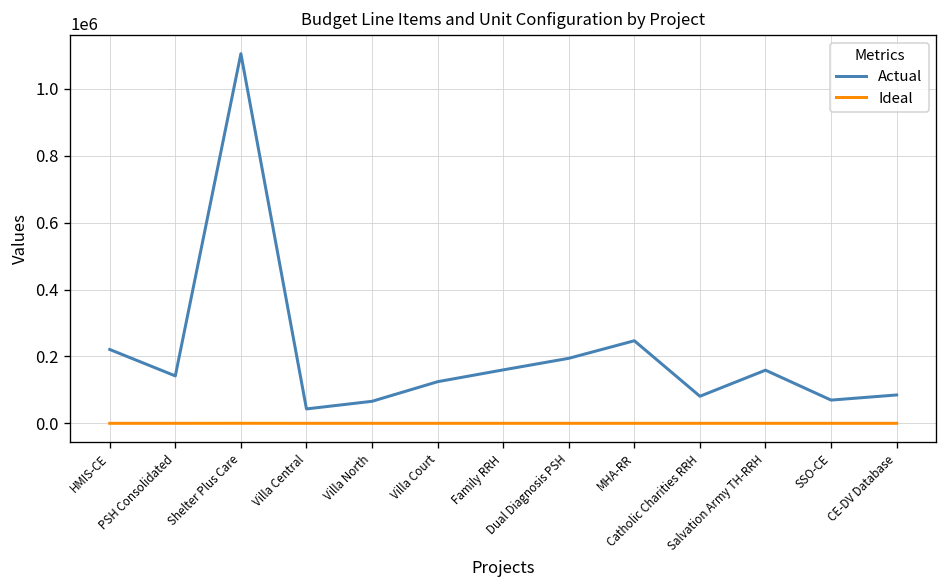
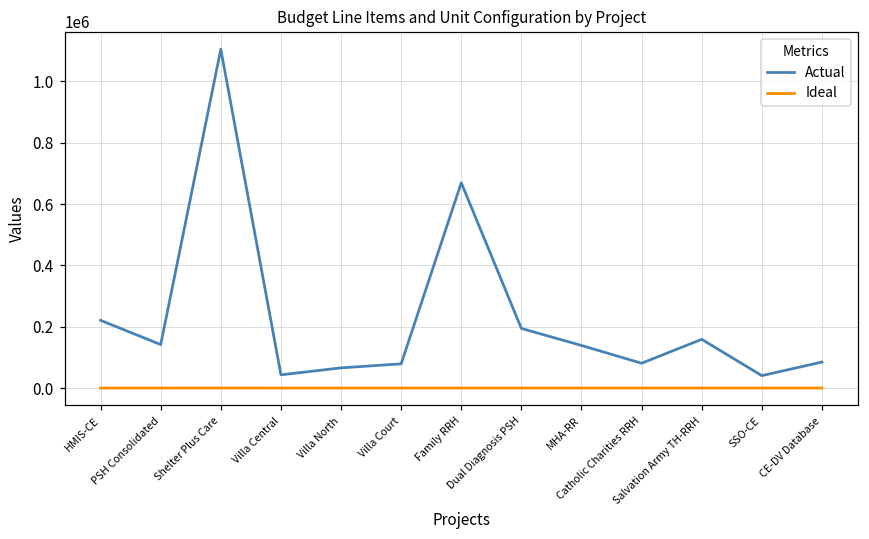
  {
    "Actual": {
      "HMIS-CE": 220000,
      "PSH Consolidated": 140000,
      "Shelter Plus Care": 1100000,
      "Villa Central": 40000,
      "Villa North": 70000,
-     "Villa Court": 120000,
-     "Family RRH": 160000,
+     "Villa Court": 80000,
+     "Family RRH": 670000,
      "Dual Diagnosis PSH": 190000,
-     "MHA-RR": 250000,
+     "MHA-RR": 140000,
      "Catholic Charities RRH": 80000,
      "Salvation Army TH-RRH": 160000,
-     "SSO-CE": 70000,
+     "SSO-CE": 40000,
      "CE-DV Database": 80000
    },
    "Ideal": {
      "HMIS-CE": 0,
      "PSH Consolidated": 0,
      "Shelter Plus Care": 0,
      "Villa Central": 0,
      "Villa North": 0,
      "Villa Court": 0,
      "Family RRH": 0,
      "Dual Diagnosis PSH": 0,
      "MHA-RR": 0,
      "Catholic Charities RRH": 0,
      "Salvation Army TH-RRH": 0,
      "SSO-CE": 0,
      "CE-DV Database": 0
    }
  }
